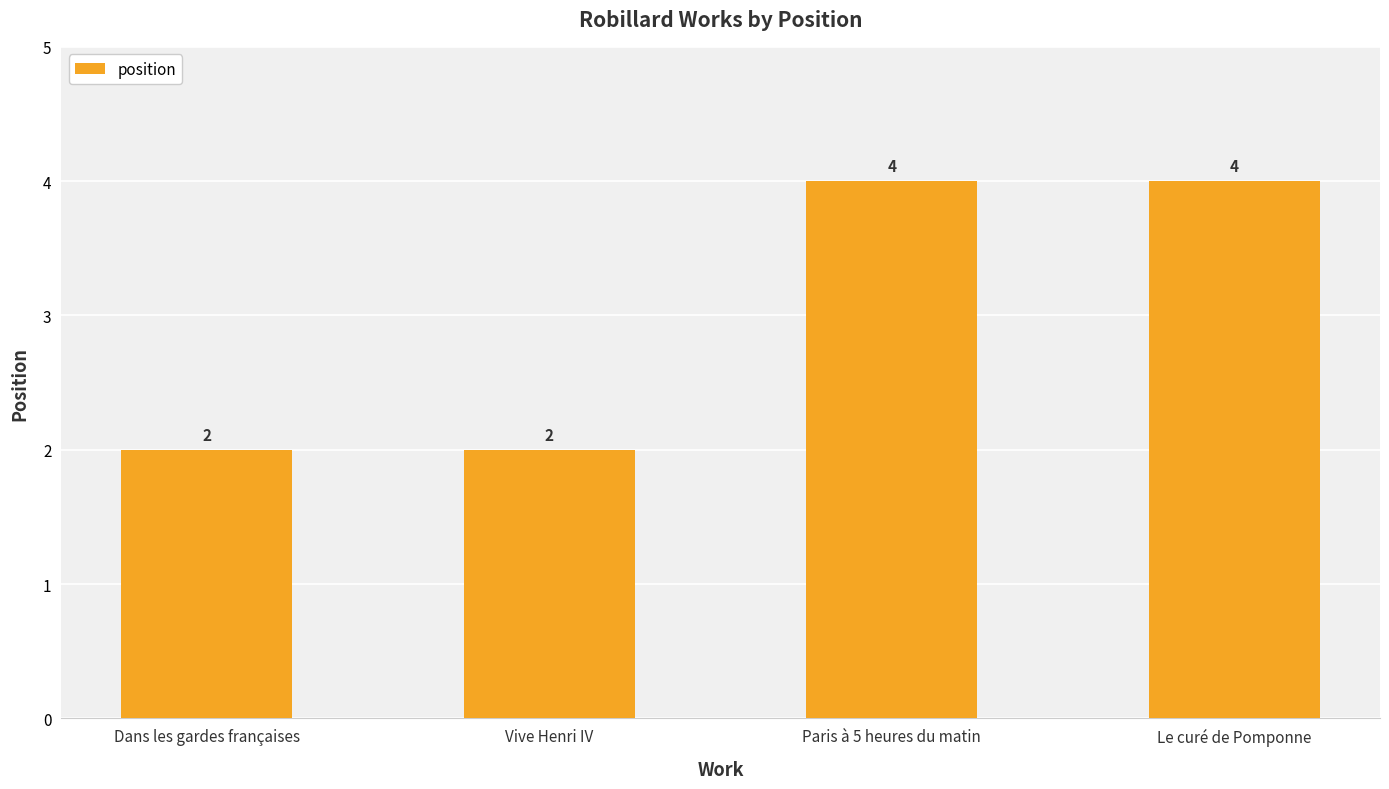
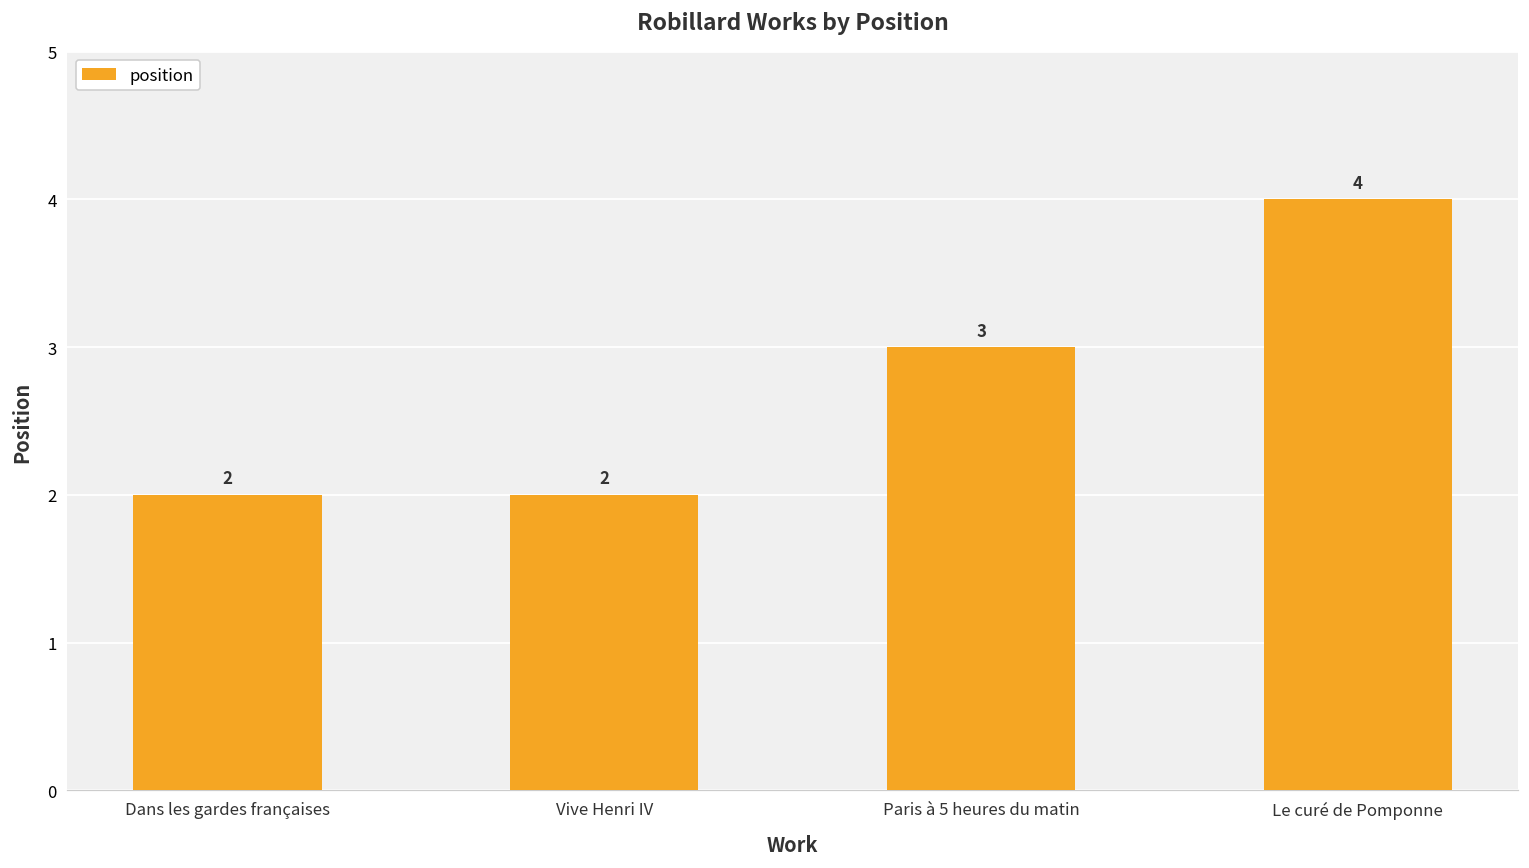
  {
    "Dans les gardes françaises": 2,
    "Vive Henri IV": 2,
-   "Paris à 5 heures du matin": 4,
+   "Paris à 5 heures du matin": 3,
    "Le curé de Pomponne": 4
  }
